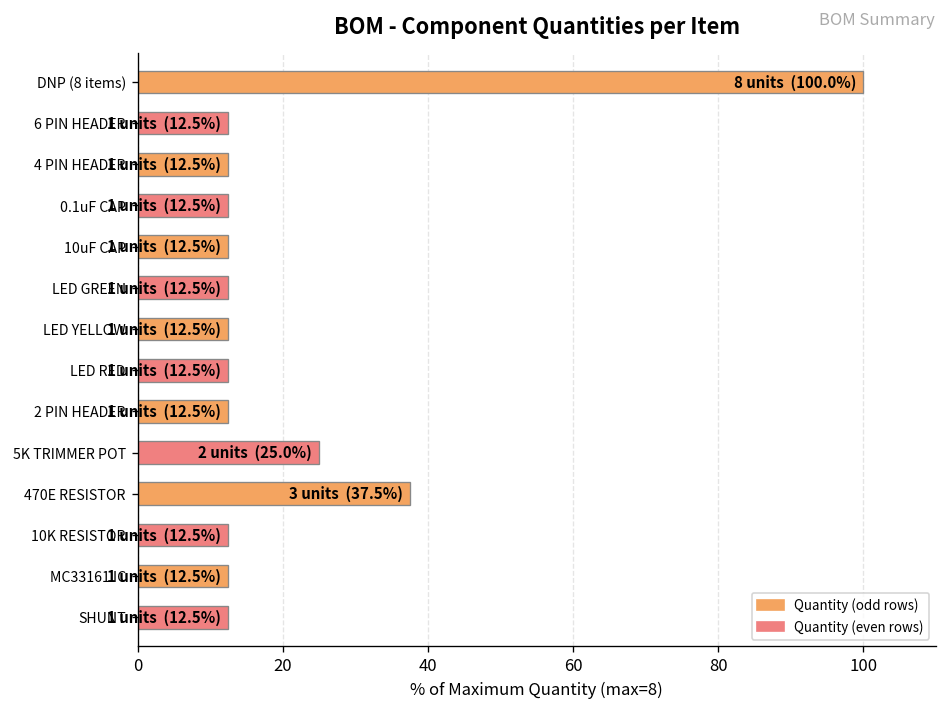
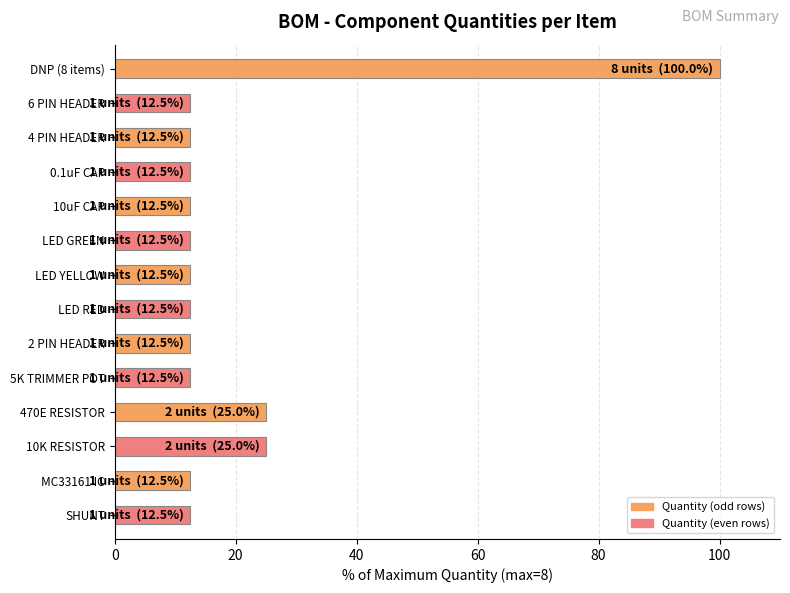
  {
    "DNP (8 items)": "(100.0%)",
    "6 PIN HEADER": "(12.5%)",
    "4 PIN HEADER": "(12.5%)",
    "0.1uF CAP": "(12.5%)",
    "10uF CAP": "(12.5%)",
    "LED GREEN": "(12.5%)",
    "LED YELLOW": "(12.5%)",
    "LED RED": "(12.5%)",
    "2 PIN HEADER": "(12.5%)",
-   "5K TRIMMER POT": "2 units (25.0%)",
-   "470E RESISTOR": "3 units (37.5%)",
-   "10K RESISTOR": "1 units (12.5%)",
+   "5K TRIMMER POT": "1 units (12.5%)",
+   "470E RESISTOR": "2 units (25.0%)",
+   "10K RESISTOR": "2 units (25.0%)",
    "MC33161 IC": "(12.5%)",
    "SHUNT": "(12.5%)"
  }
